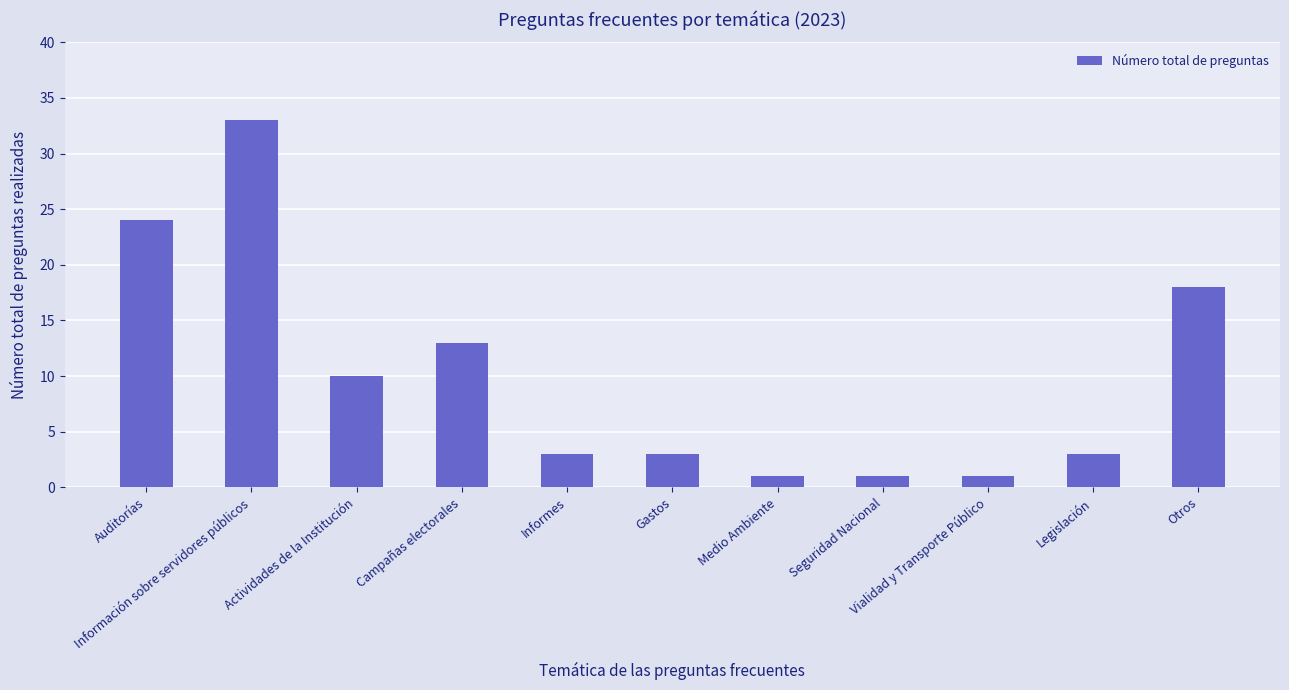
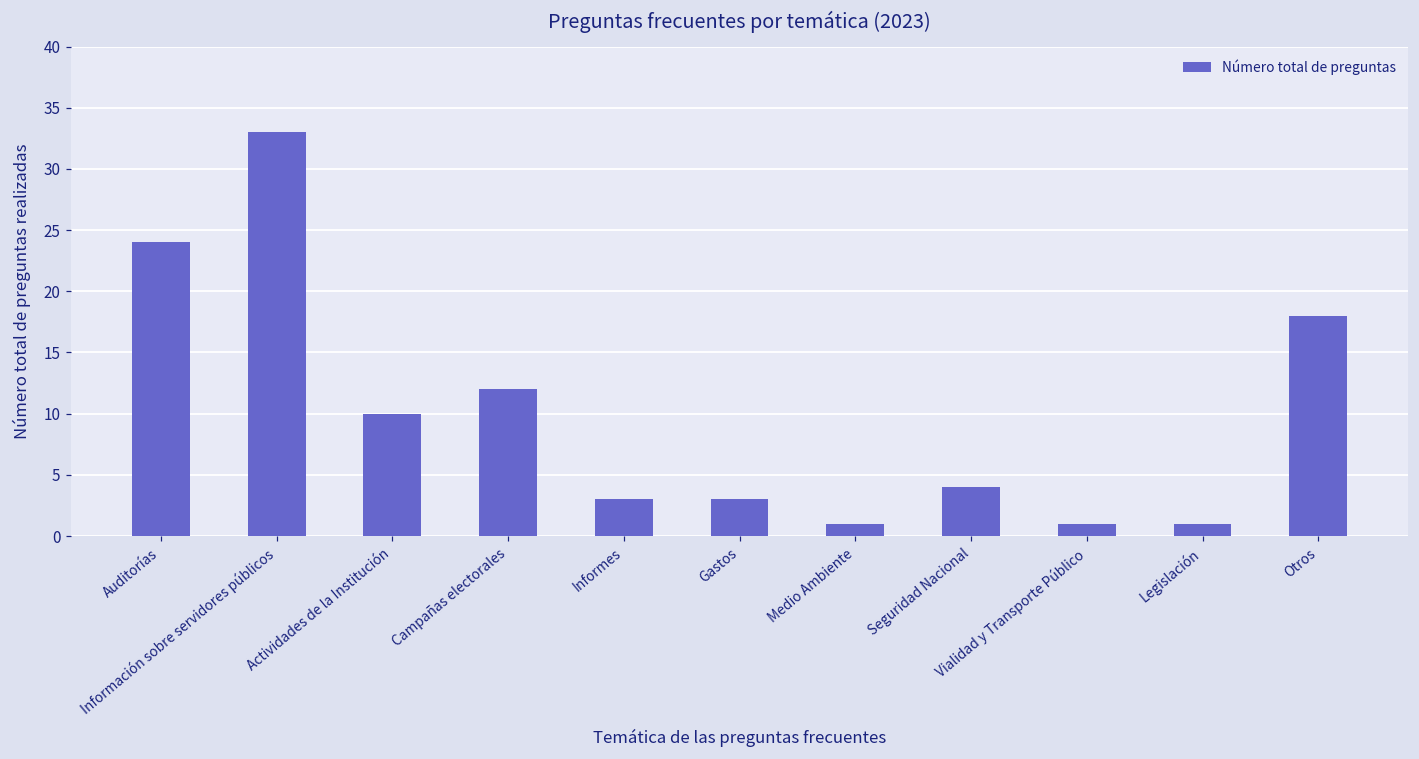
  {
    "Auditorías": 24,
    "Información sobre servidores públicos": 33,
    "Actividades de la Institución": 10,
-   "Campañas electorales": 13,
+   "Campañas electorales": 12,
    "Informes": 3,
    "Gastos": 3,
    "Medio Ambiente": 1,
-   "Seguridad Nacional": 1,
+   "Seguridad Nacional": 4,
    "Vialidad y Transporte Público": 1,
-   "Legislación": 3,
+   "Legislación": 1,
    "Otros": 18
  }
